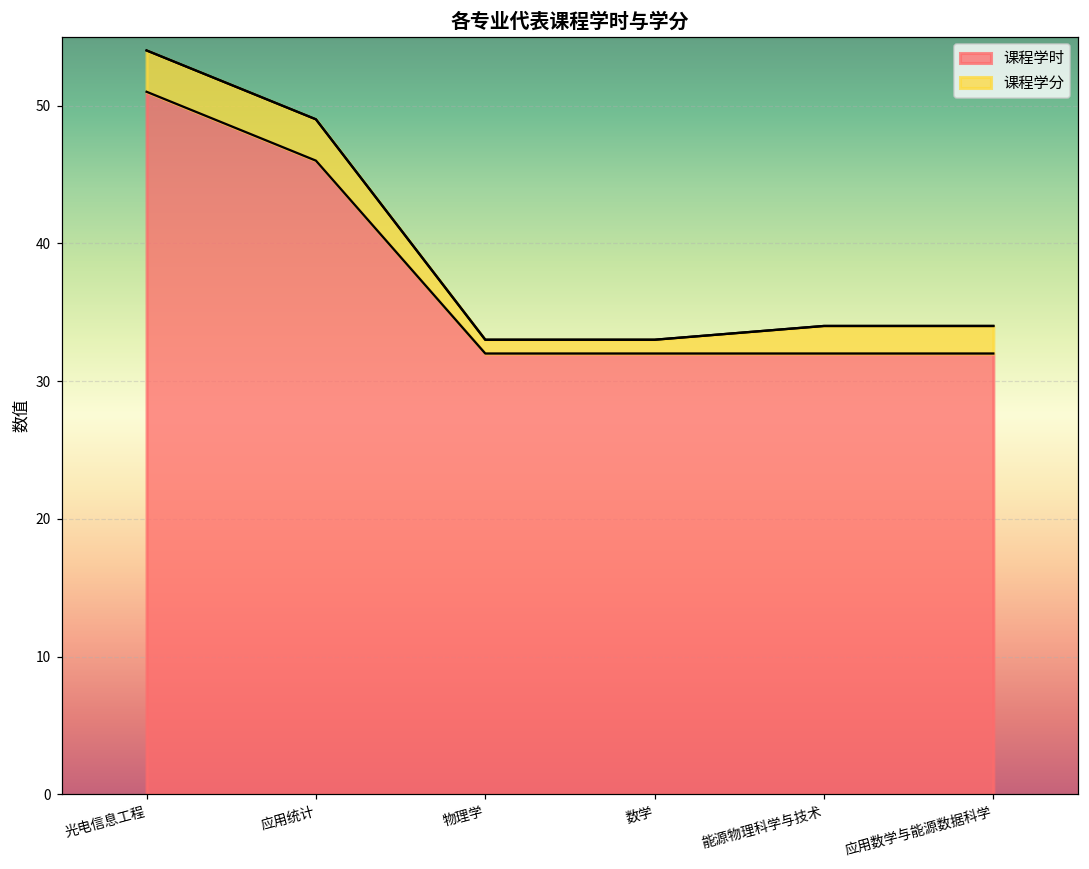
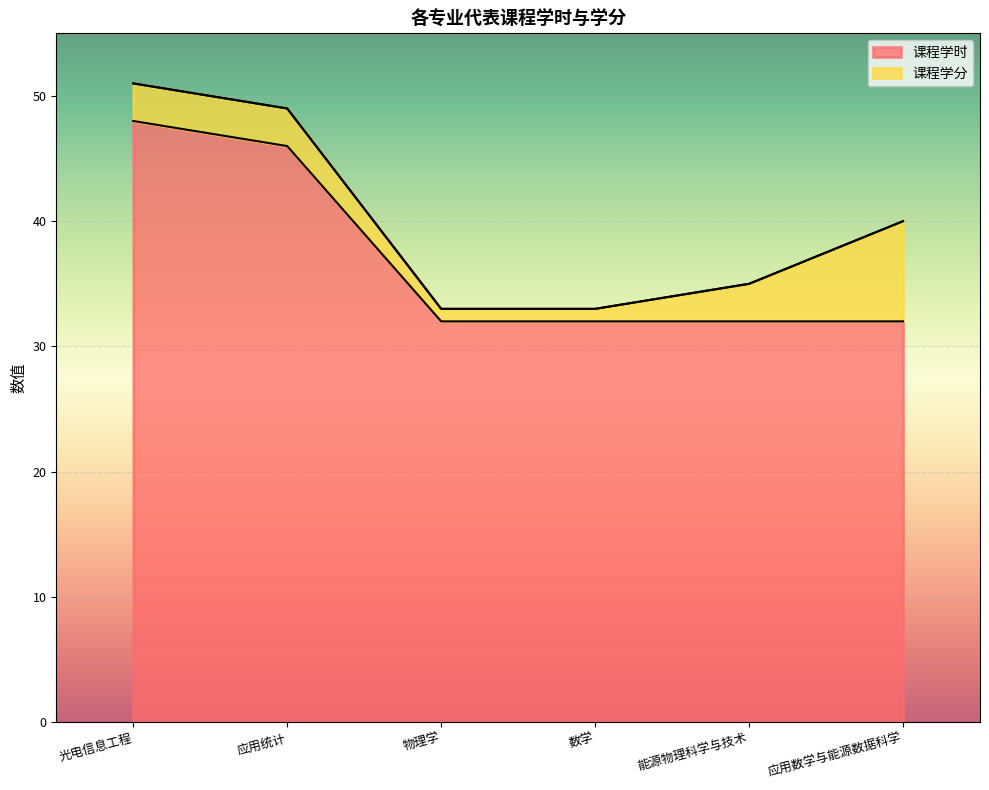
  {
    "课程学时": {
-     "光电信息工程": 51,
+     "光电信息工程": 48,
      "应用统计": 46,
      "物理学": 32,
      "数学": 32,
      "能源物理科学与技术": 32,
      "应用数学与能源数据科学": 32
    },
    "课程学分": {
      "光电信息工程": 3,
      "应用统计": 3,
      "物理学": 1,
      "数学": 1,
-     "能源物理科学与技术": 2,
-     "应用数学与能源数据科学": 2
+     "能源物理科学与技术": 3,
+     "应用数学与能源数据科学": 8
    }
  }
